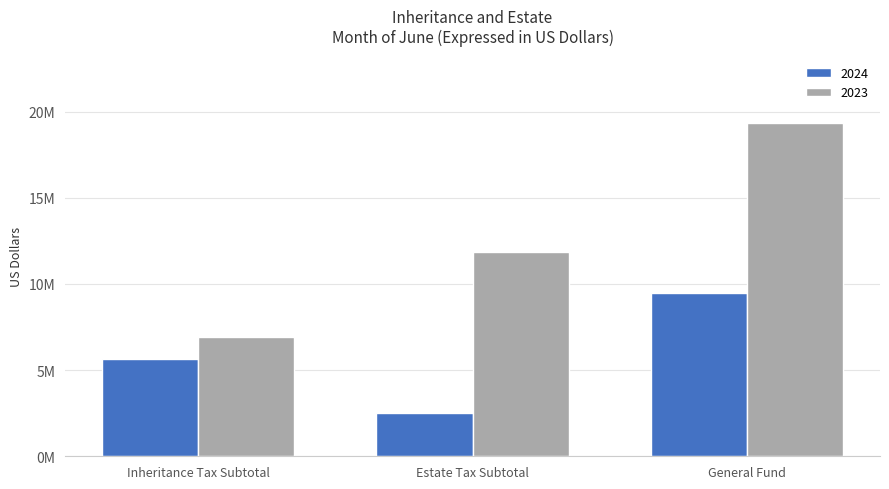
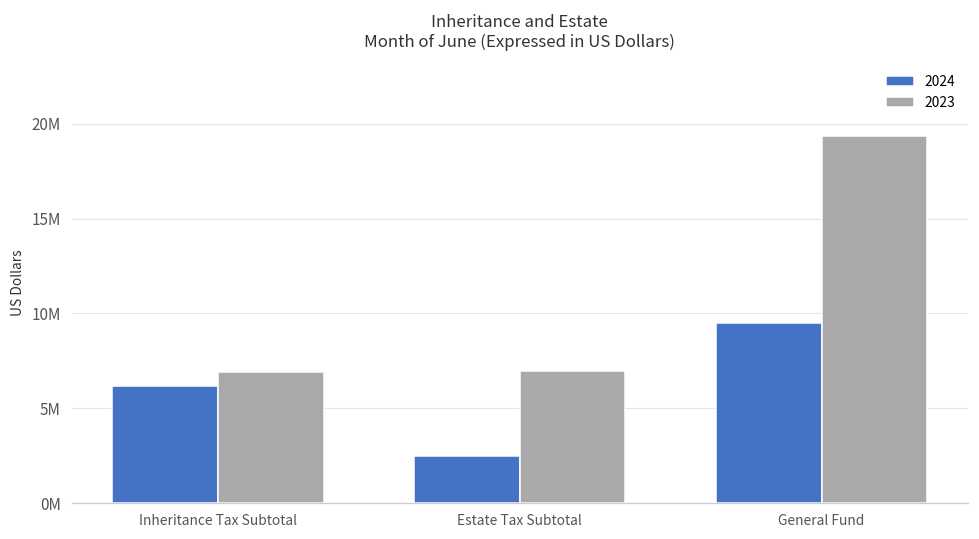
  {
    "2024": {
-     "Inheritance Tax Subtotal": 5700000,
+     "Inheritance Tax Subtotal": 6100000,
      "Estate Tax Subtotal": 2500000,
      "General Fund": 9500000
    },
    "2023": {
      "Inheritance Tax Subtotal": 6900000,
-     "Estate Tax Subtotal": 11900000,
+     "Estate Tax Subtotal": 7000000,
      "General Fund": 19400000
    }
  }
